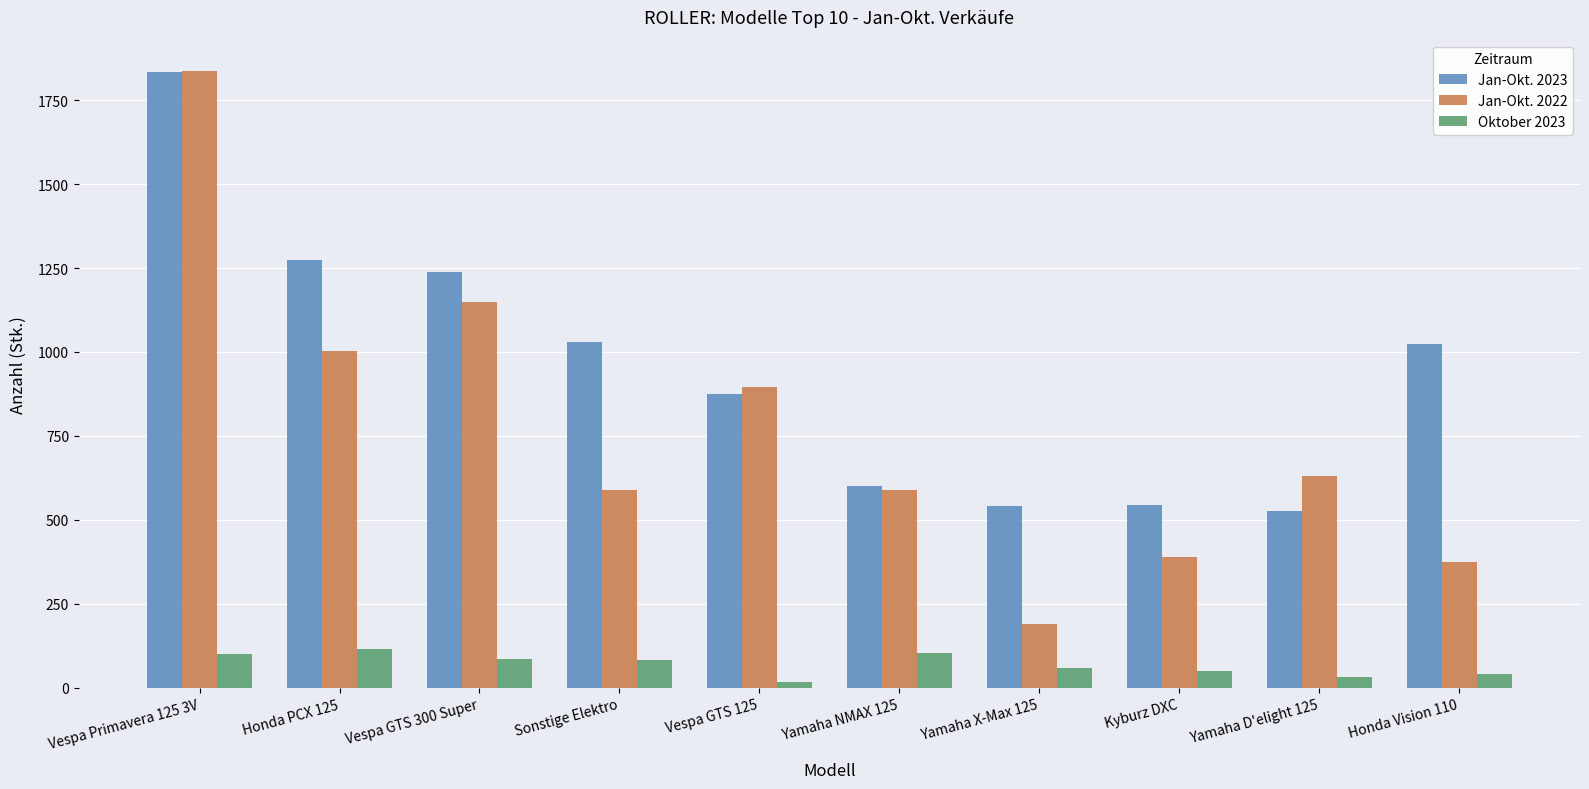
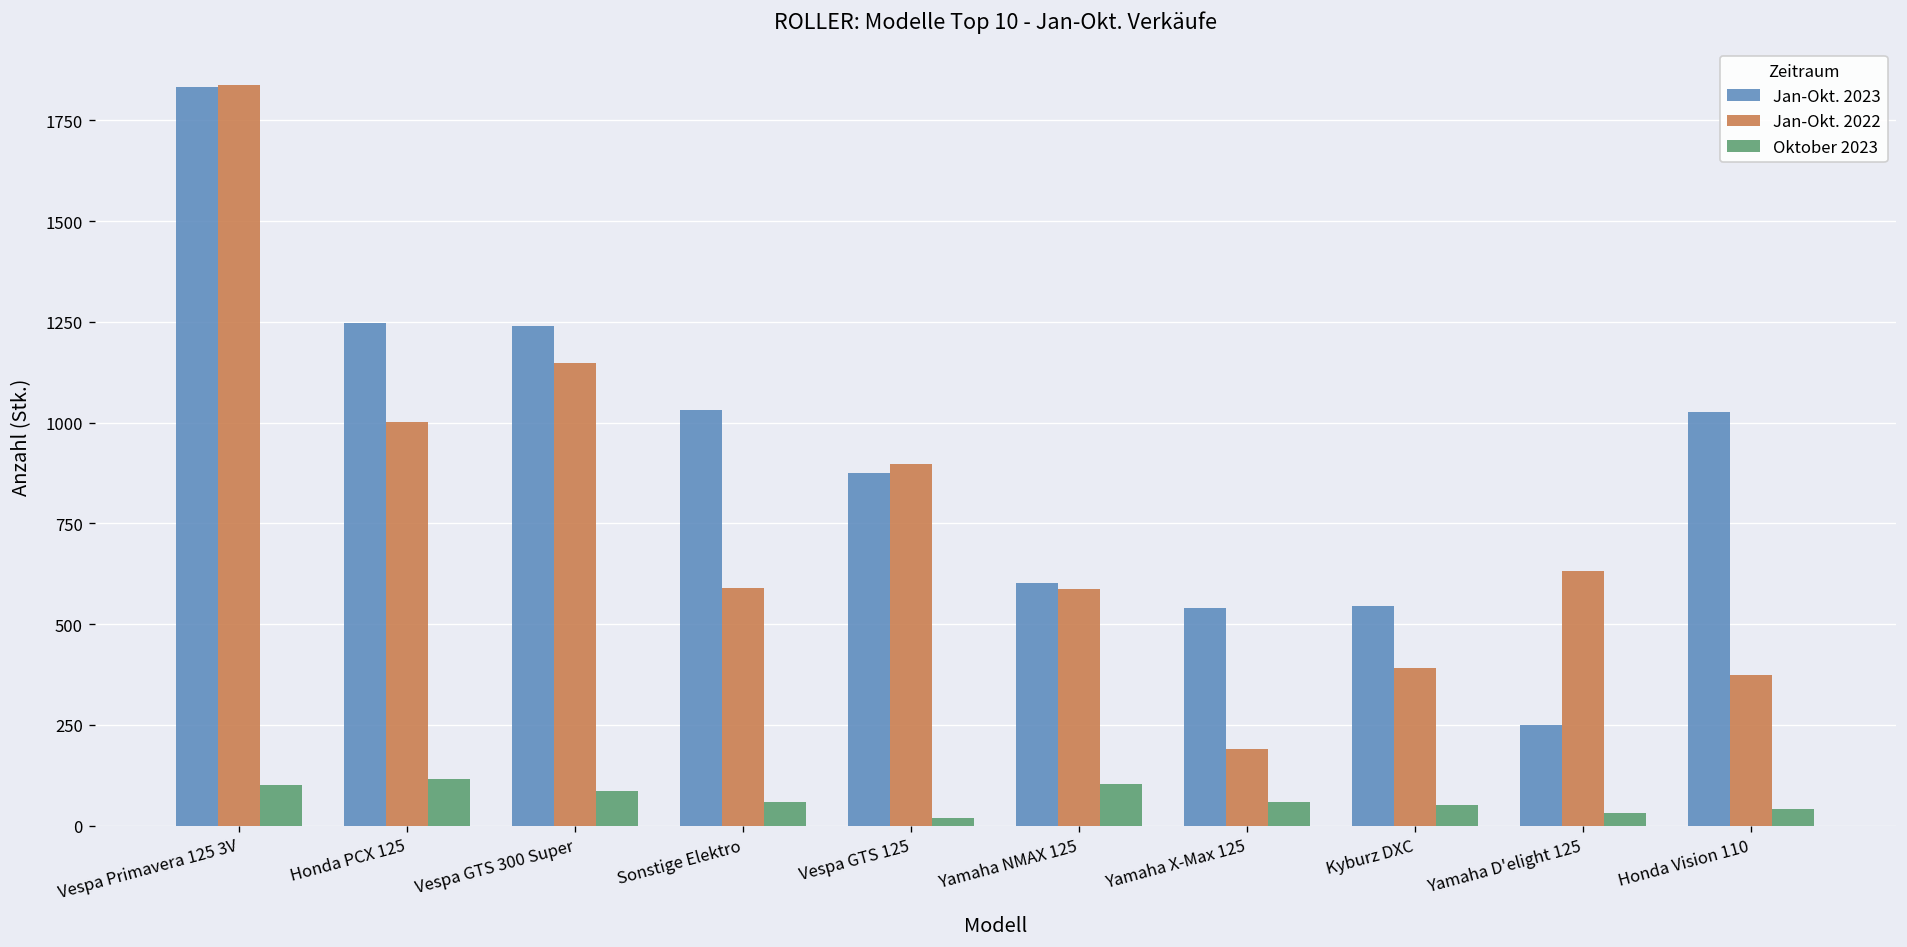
  {
    "Jan-Okt. 2023": {
      "Vespa Primavera 125 3V": 1830,
-     "Honda PCX 125": 1270,
+     "Honda PCX 125": 1250,
      "Vespa GTS 300 Super": 1240,
      "Sonstige Elektro": 1030,
      "Vespa GTS 125": 870,
      "Yamaha NMAX 125": 600,
      "Yamaha X-Max 125": 540,
      "Kyburz DXC": 550,
-     "Yamaha D'elight 125": 530,
+     "Yamaha D'elight 125": 250,
      "Honda Vision 110": 1030
    },
    "Jan-Okt. 2022": {
      "Vespa Primavera 125 3V": 1840,
      "Honda PCX 125": 1000,
      "Vespa GTS 300 Super": 1150,
      "Sonstige Elektro": 590,
      "Vespa GTS 125": 900,
      "Yamaha NMAX 125": 590,
      "Yamaha X-Max 125": 190,
      "Kyburz DXC": 390,
      "Yamaha D'elight 125": 630,
      "Honda Vision 110": 370
    },
    "Oktober 2023": {
      "Vespa Primavera 125 3V": 100,
      "Honda PCX 125": 120,
      "Vespa GTS 300 Super": 90,
-     "Sonstige Elektro": 80,
+     "Sonstige Elektro": 60,
      "Vespa GTS 125": 20,
      "Yamaha NMAX 125": 100,
      "Yamaha X-Max 125": 60,
      "Kyburz DXC": 50,
      "Yamaha D'elight 125": 30,
      "Honda Vision 110": 40
    }
  }
